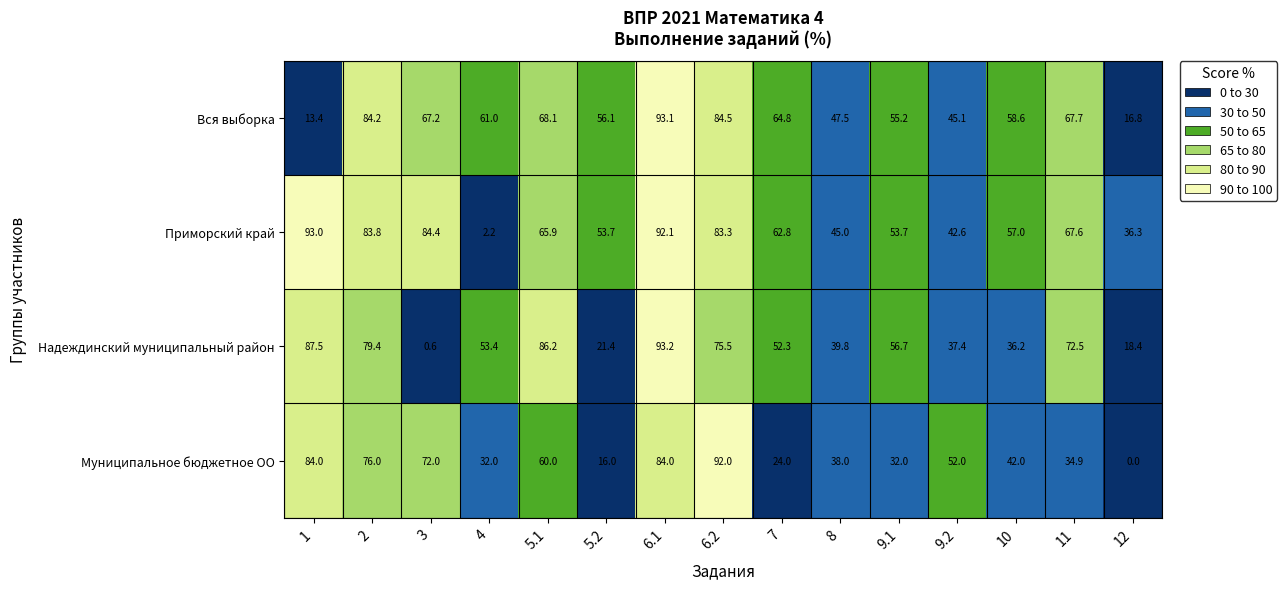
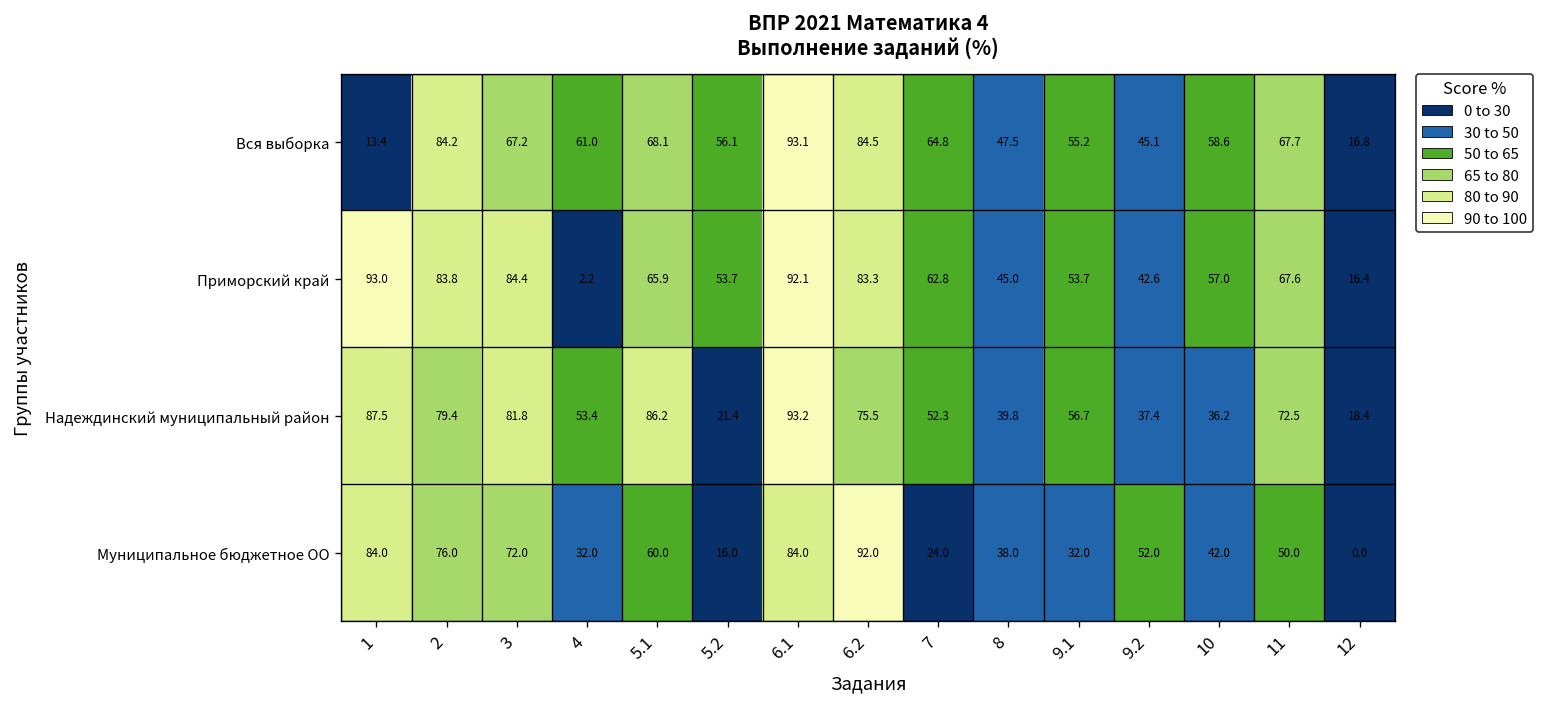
  {
    "Вся выборка": {
      "1": 13.4,
      "2": 84.2,
      "3": 67.2,
      "4": 61.0,
      "5.1": 68.1,
      "5.2": 56.1,
      "6.1": 93.1,
      "6.2": 84.5,
      "7": 64.8,
      "8": 47.5,
      "9.1": 55.2,
      "9.2": 45.1,
      "10": 58.6,
      "11": 67.7,
      "12": 16.8
    },
    "Приморский край": {
      "1": 93.0,
      "2": 83.8,
      "3": 84.4,
      "4": 2.2,
      "5.1": 65.9,
      "5.2": 53.7,
      "6.1": 92.1,
      "6.2": 83.3,
      "7": 62.8,
      "8": 45.0,
      "9.1": 53.7,
      "9.2": 42.6,
      "10": 57.0,
      "11": 67.6,
-     "12": 36.3
+     "12": 16.4
    },
    "Надеждинский муниципальный район": {
      "1": 87.5,
      "2": 79.4,
-     "3": 0.6,
+     "3": 81.8,
      "4": 53.4,
      "5.1": 86.2,
      "5.2": 21.4,
      "6.1": 93.2,
      "6.2": 75.5,
      "7": 52.3,
      "8": 39.8,
      "9.1": 56.7,
      "9.2": 37.4,
      "10": 36.2,
      "11": 72.5,
      "12": 18.4
    },
    "Муниципальное бюджетное ОО": {
      "1": 84.0,
      "2": 76.0,
      "3": 72.0,
      "4": 32.0,
      "5.1": 60.0,
      "5.2": 16.0,
      "6.1": 84.0,
      "6.2": 92.0,
      "7": 24.0,
      "8": 38.0,
      "9.1": 32.0,
      "9.2": 52.0,
      "10": 42.0,
-     "11": 34.9,
+     "11": 50.0,
      "12": 0.0
    }
  }
